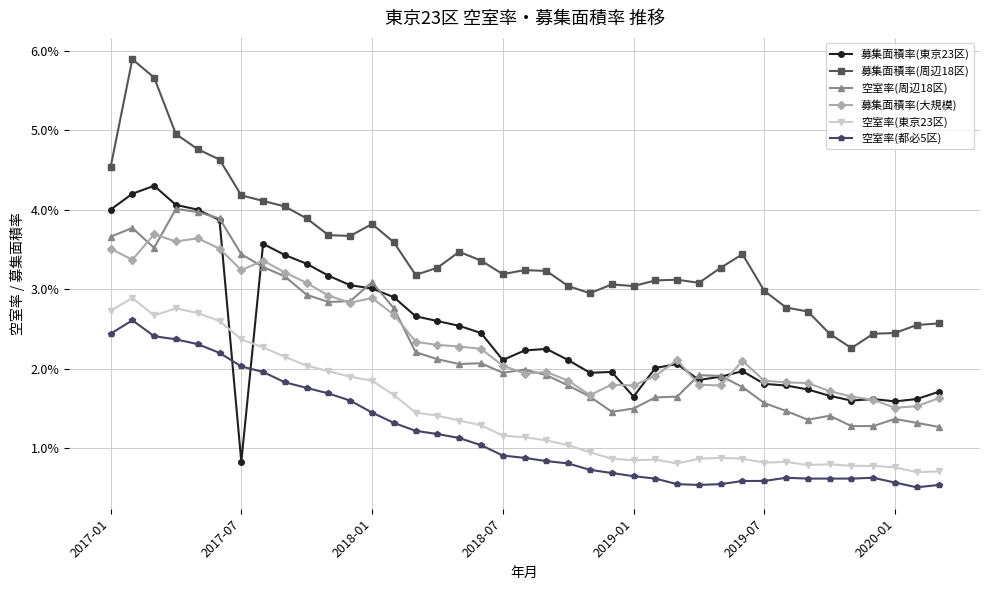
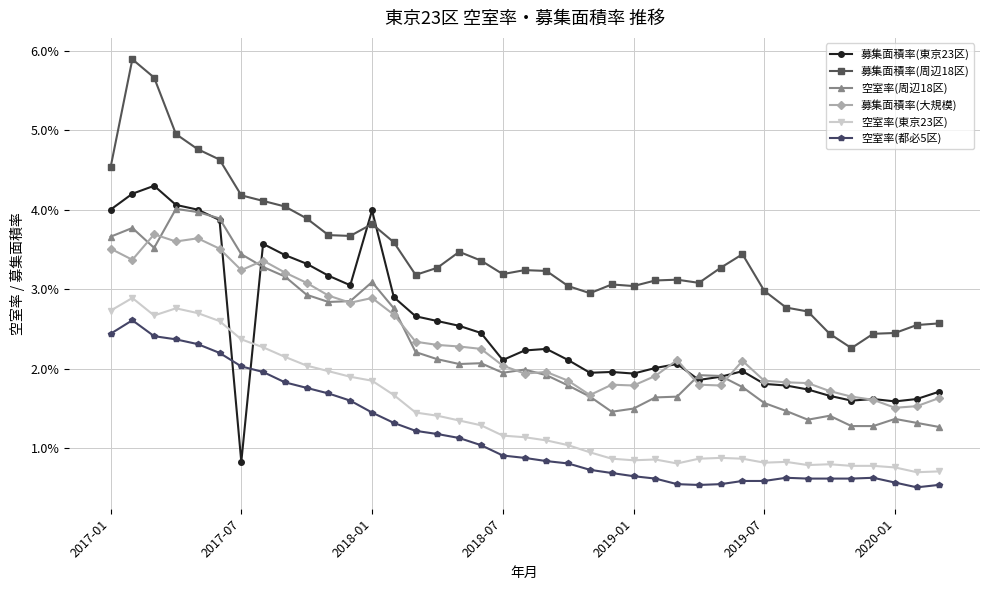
  {
    "募集面積率(東京23区)": {
      "2017-01": "4.0%",
      "2017-07": "0.8%",
-     "2018-01": "3.0%",
+     "2018-01": "4.0%",
      "2018-07": "2.1%",
-     "2019-01": "1.7%",
+     "2019-01": "1.9%",
      "2019-07": "1.8%",
      "2020-01": "1.6%"
    }
  }
